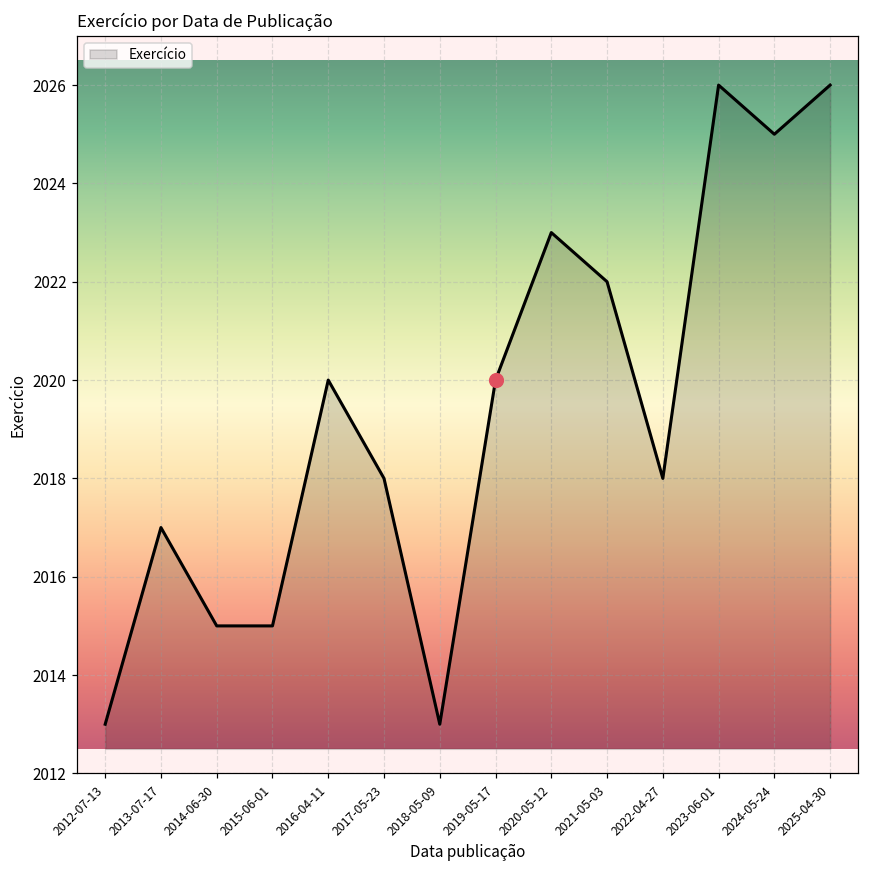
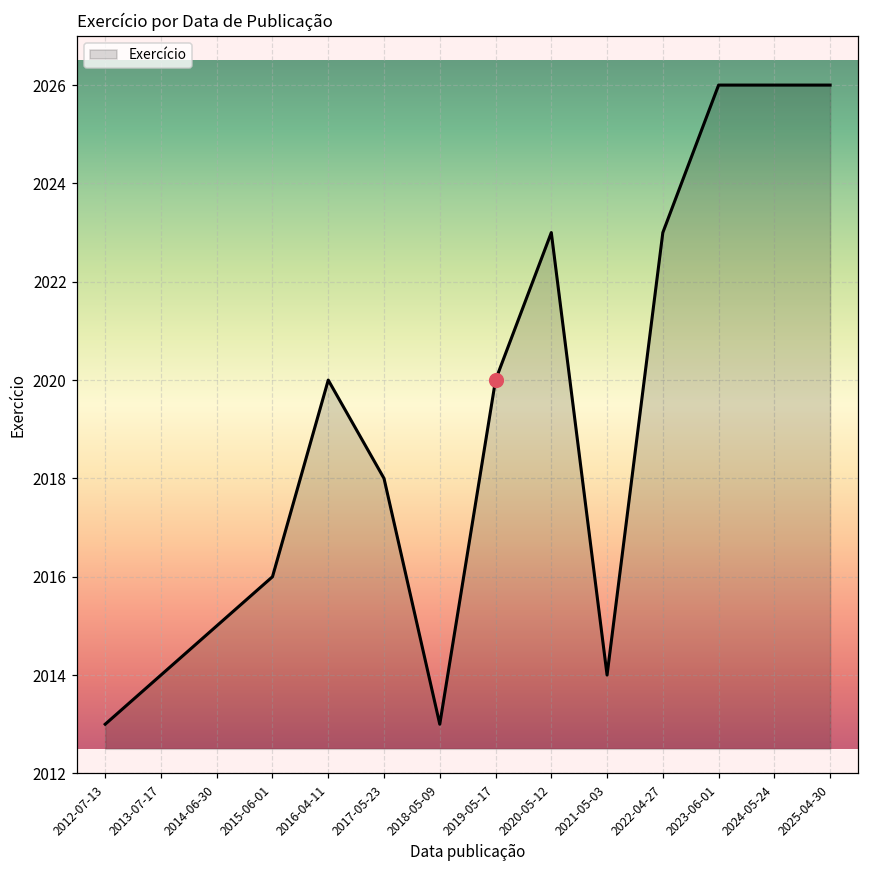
  {
    "Exercício": {
      "2012-07-13": 2013,
-     "2013-07-17": 2017,
+     "2013-07-17": 2014,
      "2014-06-30": 2015,
-     "2015-06-01": 2015,
+     "2015-06-01": 2016,
      "2016-04-11": 2020,
      "2017-05-23": 2018,
      "2018-05-09": 2013,
      "2020-05-12": 2023,
-     "2021-05-03": 2022,
-     "2022-04-27": 2018,
+     "2021-05-03": 2014,
+     "2022-04-27": 2023,
      "2023-06-01": 2026,
-     "2024-05-24": 2025,
+     "2024-05-24": 2026,
      "2025-04-30": 2026
    }
  }
